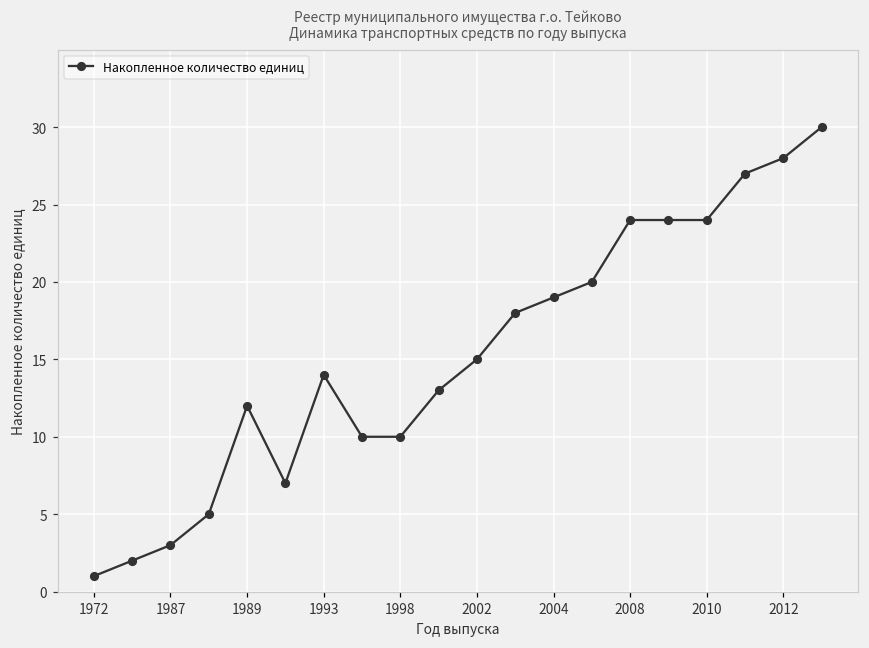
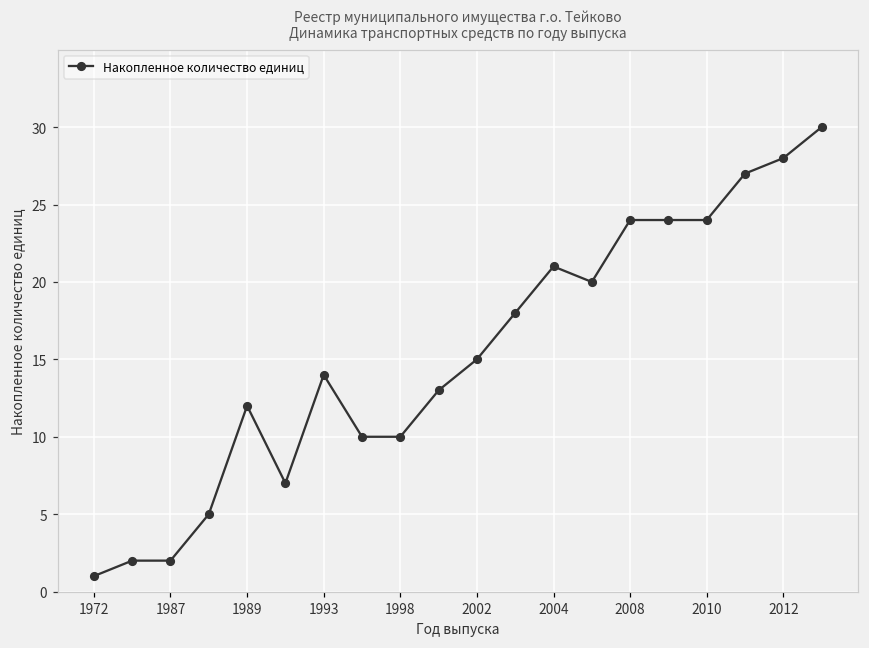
  {
    "1972": 1,
-   "1987": 3,
+   "1987": 2,
    "1989": 12,
    "1993": 14,
    "1998": 10,
    "2002": 15,
-   "2004": 19,
+   "2004": 21,
    "2008": 24,
    "2010": 24,
    "2012": 28
  }
